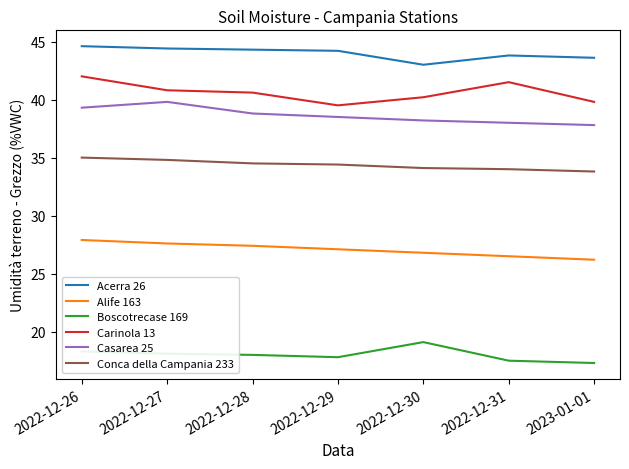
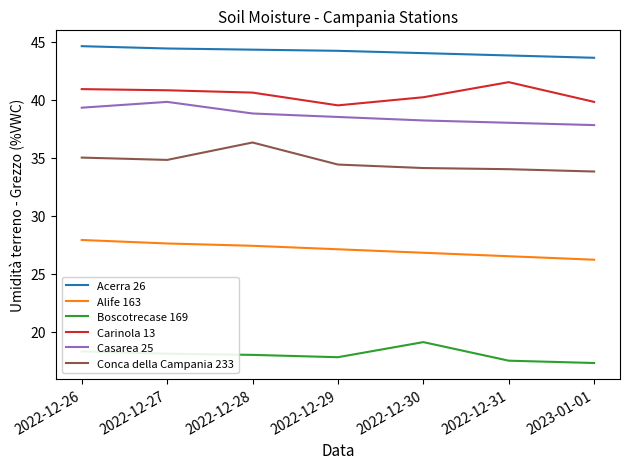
  {
    "Acerra 26": {
      "2022-12-26": 44.6,
      "2022-12-27": 44.4,
      "2022-12-28": 44.3,
      "2022-12-29": 44,
-     "2022-12-30": 43,
+     "2022-12-30": 44,
      "2022-12-31": 44,
      "2023-01-01": 43.6
    },
    "Alife 163": {
      "2022-12-26": 27.9,
      "2022-12-27": 27.6,
      "2022-12-28": 27.4,
      "2022-12-29": 27.1,
      "2022-12-30": 26.8,
      "2022-12-31": 26.5,
      "2023-01-01": 26.2
    },
    "Boscotrecase 169": {
      "2022-12-28": 18.0,
      "2022-12-29": 17.8,
      "2022-12-30": 19.1,
      "2022-12-31": 17.5,
      "2023-01-01": 17.3
    },
    "Carinola 13": {
-     "2022-12-26": 42.0,
+     "2022-12-26": 40.9,
      "2022-12-27": 40.8,
      "2022-12-28": 40.6,
      "2022-12-29": 39.5,
      "2022-12-30": 40.2,
      "2022-12-31": 41.5,
      "2023-01-01": 39.8
    },
    "Casarea 25": {
      "2022-12-26": 39.3,
      "2022-12-27": 39.8,
      "2022-12-28": 38.8,
      "2022-12-29": 38.5,
      "2022-12-30": 38.2,
      "2022-12-31": 38.0,
      "2023-01-01": 37.8
    },
    "Conca della Campania 233": {
      "2022-12-26": 35.0,
      "2022-12-27": 34.8,
-     "2022-12-28": 34.5,
+     "2022-12-28": 36.3,
      "2022-12-29": 34.4,
      "2022-12-30": 34.1,
      "2022-12-31": 34.0,
      "2023-01-01": 33.8
    }
  }
